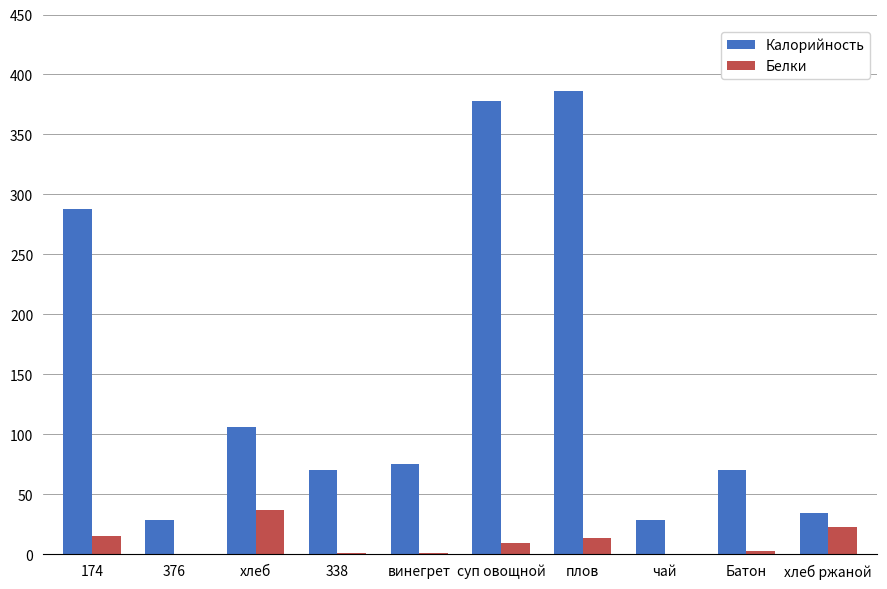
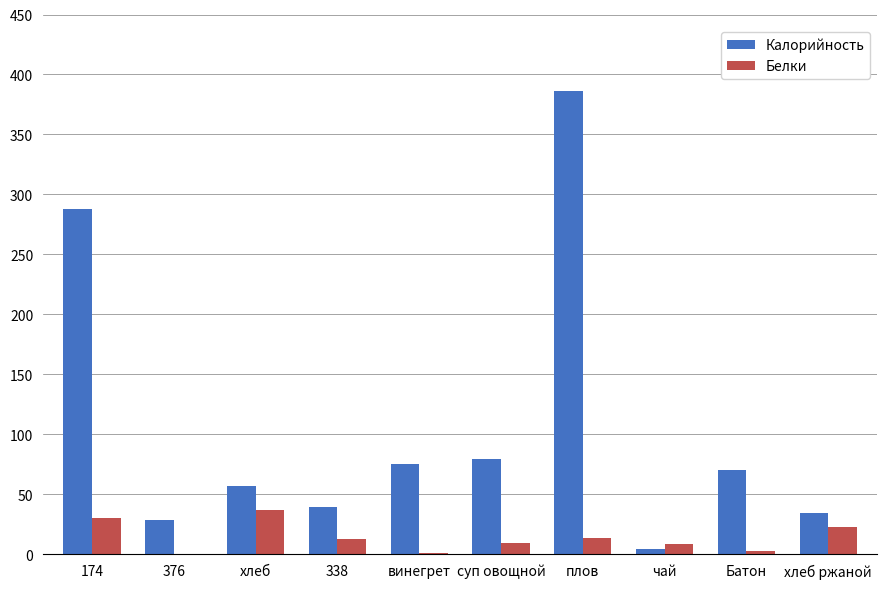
  {
    "Калорийность": {
      "174": 288,
      "376": 29,
-     "хлеб": 106,
-     "338": 71,
+     "хлеб": 57,
+     "338": 39,
      "винегрет": 75,
-     "суп овощной": 378,
+     "суп овощной": 80,
      "плов": 386,
-     "чай": 29,
+     "чай": 4,
      "Батон": 70,
      "хлеб ржаной": 34
    },
    "Белки": {
-     "174": 15,
+     "174": 30,
      "хлеб": 37,
-     "338": 1,
+     "338": 13,
      "суп овощной": 9,
      "плов": 14,
-     "чай": 0,
+     "чай": 9,
      "Батон": 2,
      "хлеб ржаной": 22
    }
  }
